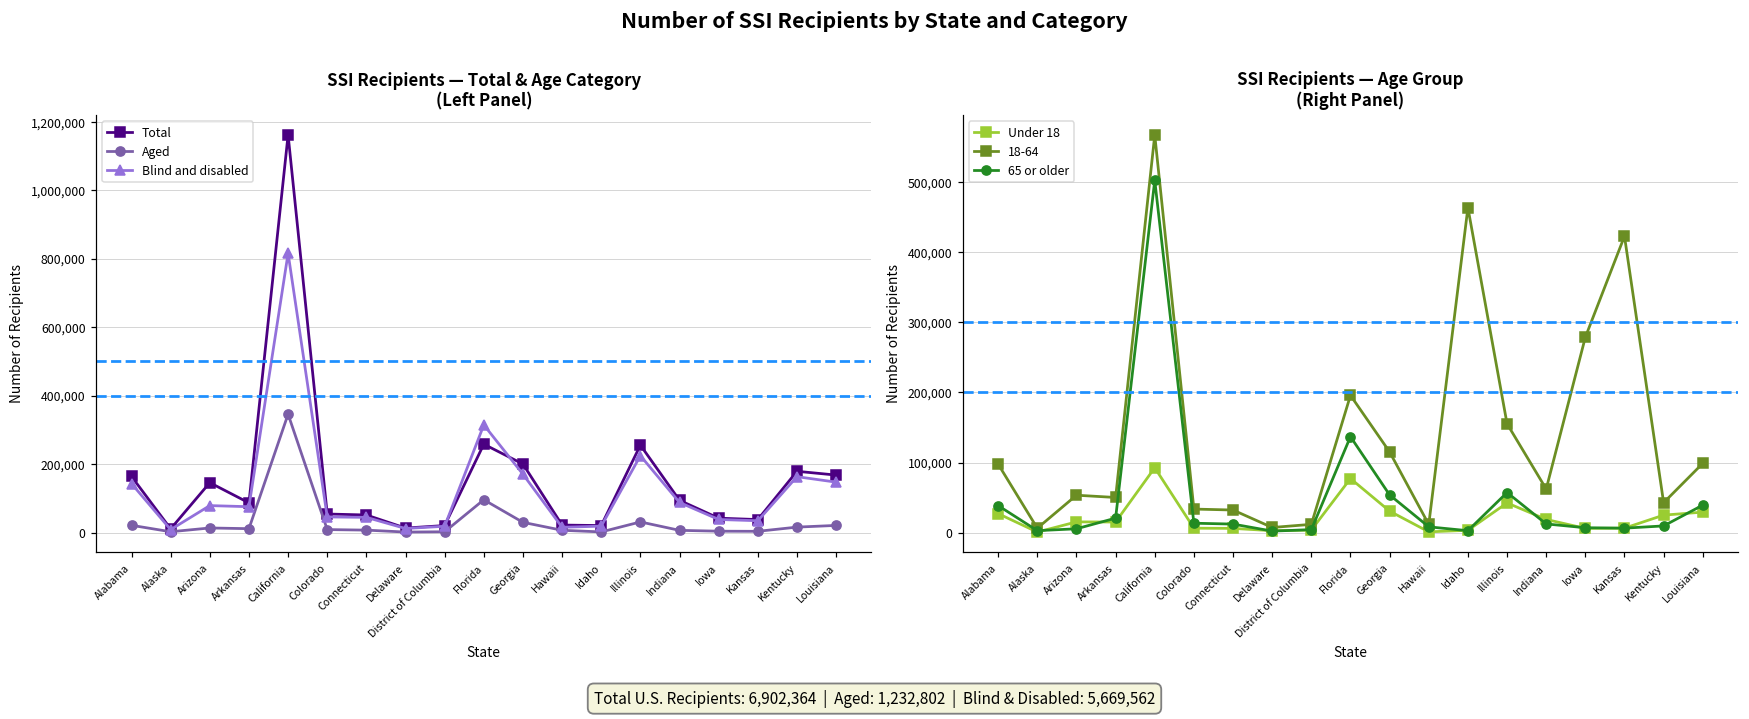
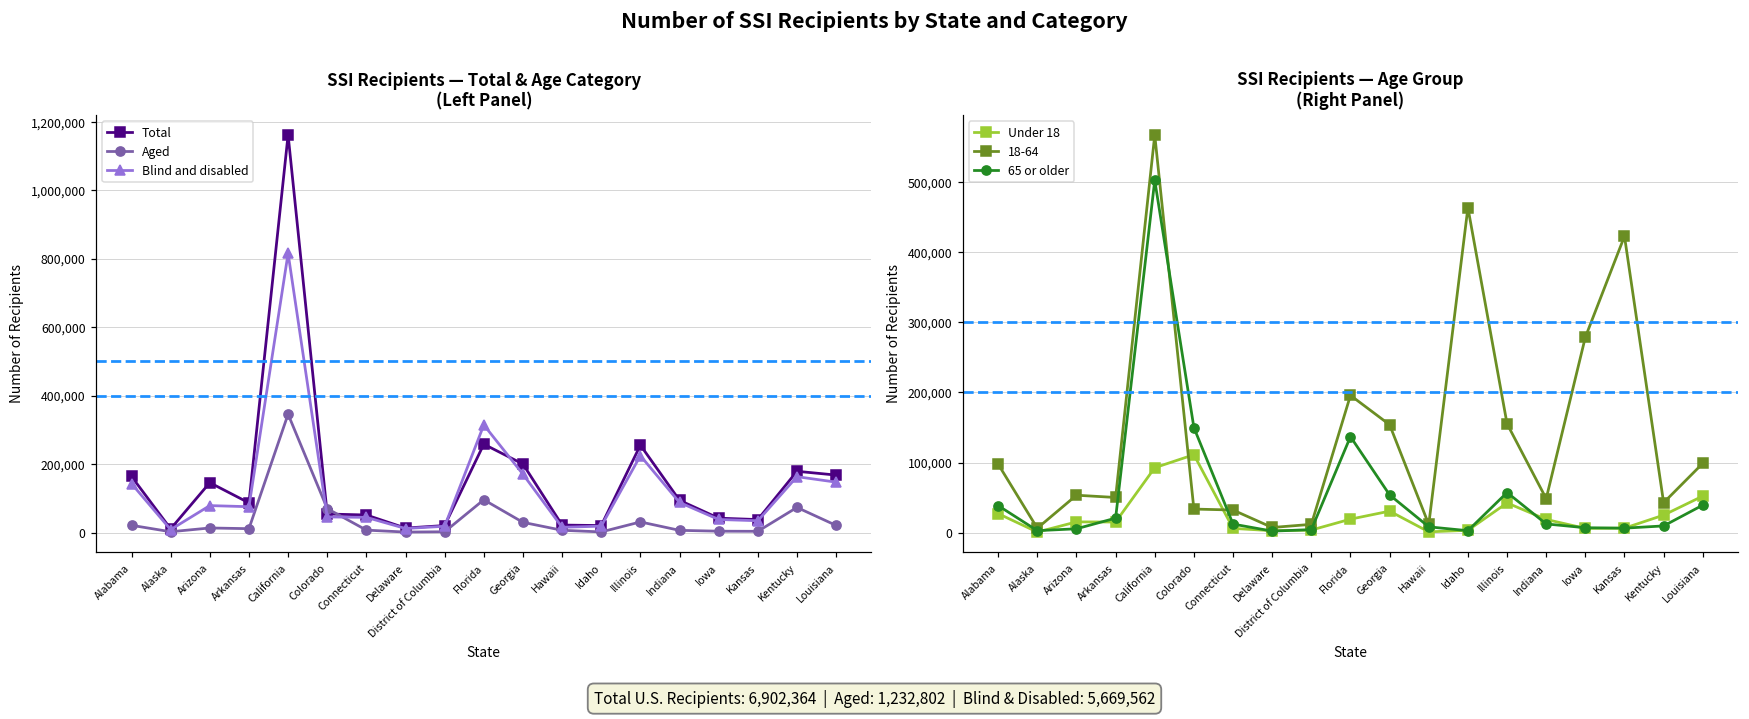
  {
    "SSI Recipients — Total & Age Category (Left Panel)": {
      "Total": {
        "Alabama": "160,000",
        "Arizona": "150,000",
        "Arkansas": "90,000",
        "California": "1,160,000",
        "Colorado": "50,000",
        "Florida": "260,000",
        "Georgia": "200,000",
        "Illinois": "260,000",
        "Kentucky": "180,000",
        "Louisiana": "170,000"
      },
      "Aged": {
        "Alabama": "20,000",
        "Arizona": "10,000",
        "Arkansas": "10,000",
        "California": "350,000",
-       "Colorado": "10,000",
+       "Colorado": "70,000",
        "Connecticut": "10,000",
        "Delaware": "0",
        "District of Columbia": "0",
        "Florida": "100,000",
        "Georgia": "30,000",
        "Hawaii": "10,000",
        "Idaho": "0",
        "Illinois": "30,000",
        "Indiana": "10,000",
        "Iowa": "0",
        "Kansas": "0",
-       "Kentucky": "20,000",
+       "Kentucky": "70,000",
        "Louisiana": "20,000"
      },
      "Blind and disabled": {
        "Alabama": "140,000",
        "Arizona": "80,000",
        "Arkansas": "80,000",
        "California": "820,000",
        "Colorado": "50,000",
        "Florida": "310,000",
        "Georgia": "170,000",
        "Illinois": "220,000",
        "Kentucky": "160,000",
        "Louisiana": "150,000"
      }
    },
    "SSI Recipients — Age Group (Right Panel)": {
      "Under 18": {
        "Alabama": "30,000",
        "Arizona": "20,000",
        "Arkansas": "20,000",
        "California": "90,000",
-       "Colorado": "10,000",
+       "Colorado": "110,000",
        "Connecticut": "10,000",
-       "Florida": "80,000",
+       "Florida": "20,000",
        "Georgia": "30,000",
        "Hawaii": "0",
        "Illinois": "40,000",
        "Indiana": "20,000",
        "Kentucky": "30,000",
-       "Louisiana": "30,000"
+       "Louisiana": "50,000"
      },
      "18-64": {
        "Alabama": "100,000",
        "Arizona": "50,000",
        "Arkansas": "50,000",
        "California": "570,000",
        "Colorado": "30,000",
        "Connecticut": "30,000",
        "Delaware": "10,000",
        "District of Columbia": "10,000",
        "Florida": "200,000",
-       "Georgia": "120,000",
+       "Georgia": "150,000",
        "Idaho": "460,000",
        "Illinois": "160,000",
-       "Indiana": "60,000",
+       "Indiana": "50,000",
        "Iowa": "280,000",
        "Kansas": "420,000",
        "Kentucky": "40,000",
        "Louisiana": "100,000"
      },
      "65 or older": {
        "Alabama": "40,000",
        "Arizona": "10,000",
        "Arkansas": "20,000",
        "California": "500,000",
-       "Colorado": "10,000",
+       "Colorado": "150,000",
        "Connecticut": "10,000",
        "Florida": "140,000",
        "Georgia": "50,000",
        "Illinois": "60,000",
        "Indiana": "10,000",
        "Kentucky": "10,000",
        "Louisiana": "40,000"
      }
    }
  }
